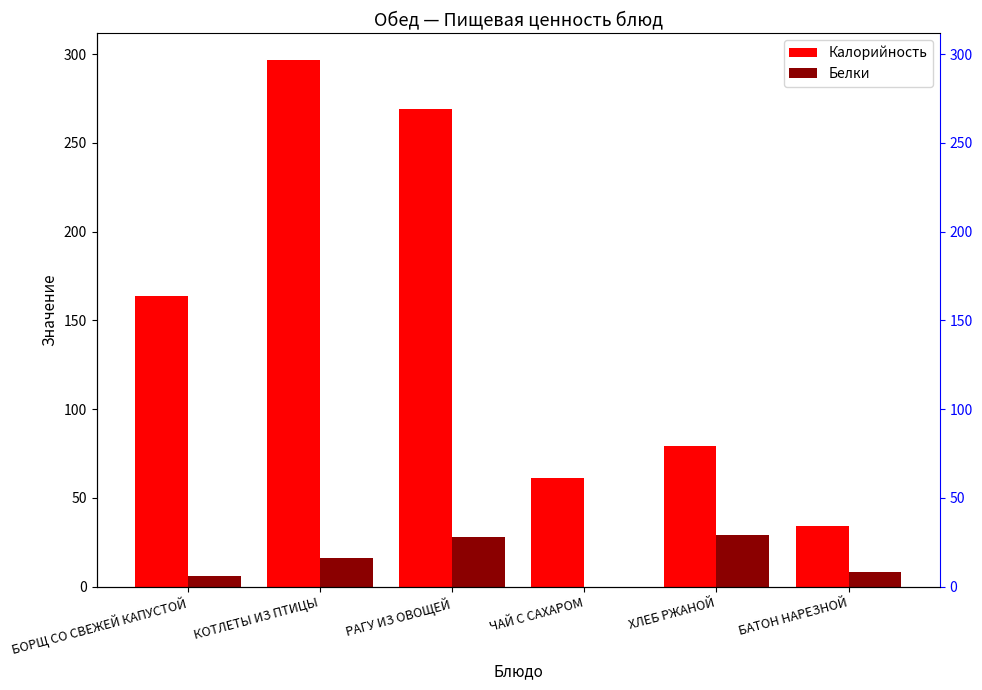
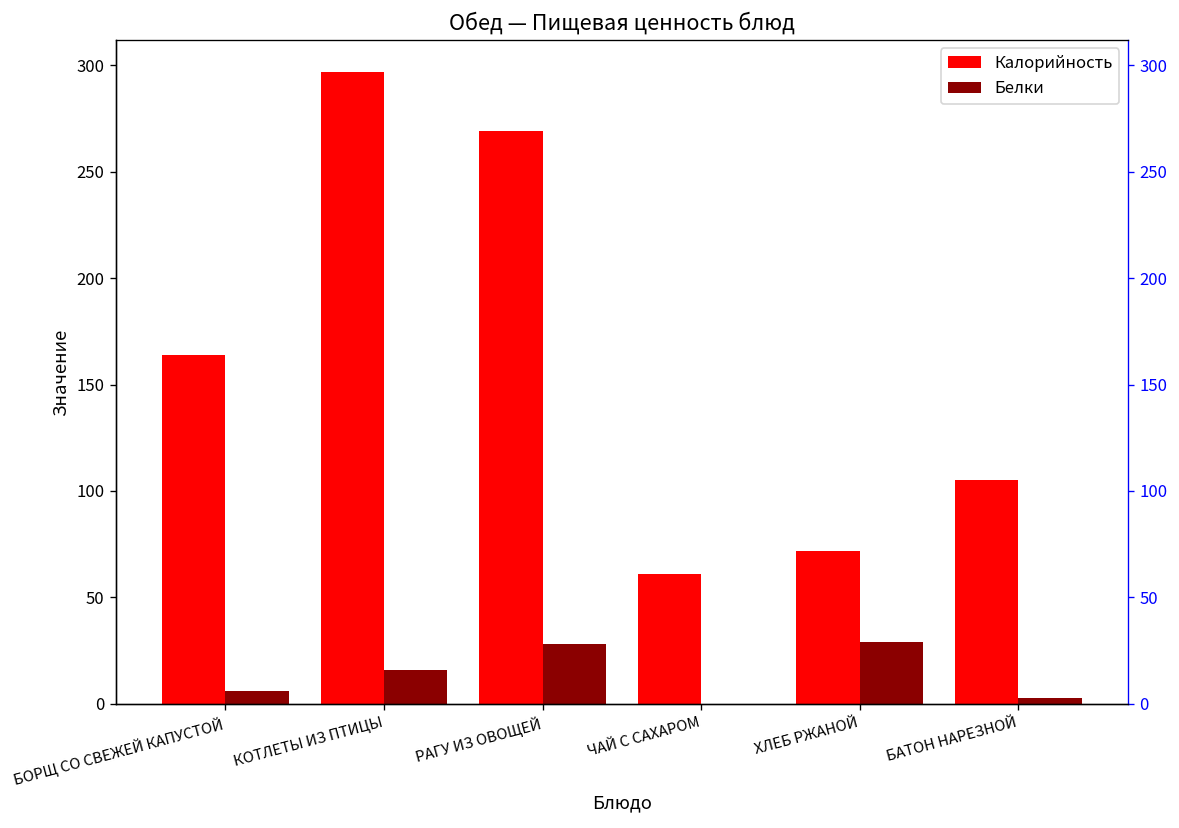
  {
    "Калорийность": {
      "БОРЩ СО СВЕЖЕЙ КАПУСТОЙ": 164,
      "КОТЛЕТЫ ИЗ ПТИЦЫ": 297,
      "РАГУ ИЗ ОВОЩЕЙ": 269,
      "ЧАЙ С САХАРОМ": 61,
-     "ХЛЕБ РЖАНОЙ": 79,
-     "БАТОН НАРЕЗНОЙ": 34
+     "ХЛЕБ РЖАНОЙ": 72,
+     "БАТОН НАРЕЗНОЙ": 105
    },
    "Белки": {
      "БОРЩ СО СВЕЖЕЙ КАПУСТОЙ": 6,
      "КОТЛЕТЫ ИЗ ПТИЦЫ": 16,
      "РАГУ ИЗ ОВОЩЕЙ": 28,
      "ЧАЙ С САХАРОМ": 0,
      "ХЛЕБ РЖАНОЙ": 29,
-     "БАТОН НАРЕЗНОЙ": 8
+     "БАТОН НАРЕЗНОЙ": 3
    }
  }
